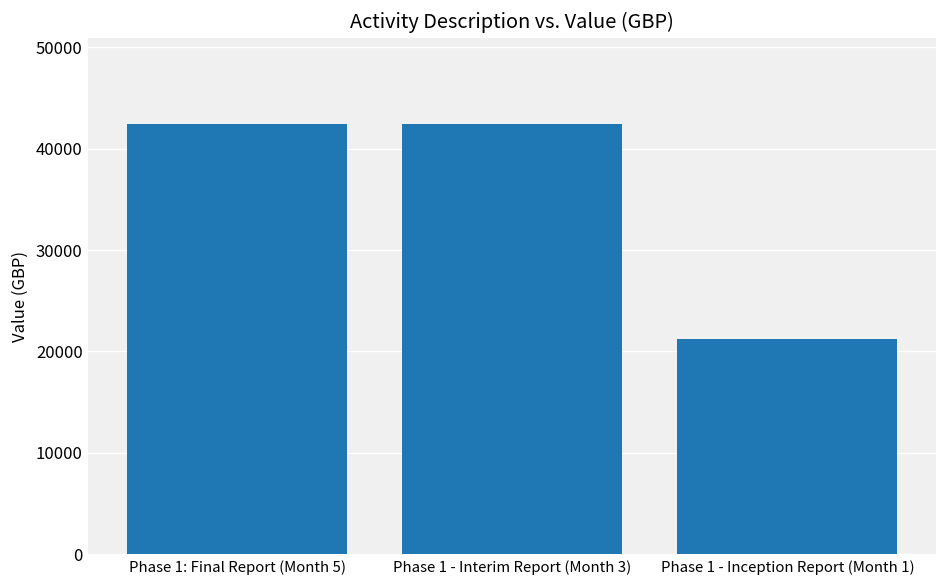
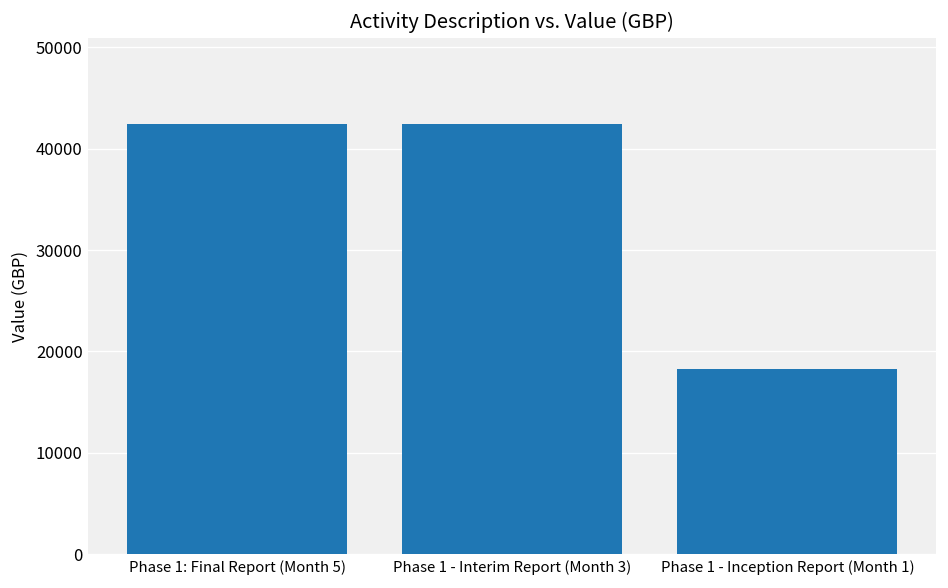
  {
    "Phase 1: Final Report (Month 5)": 42000,
    "Phase 1 - Interim Report (Month 3)": 42000,
-   "Phase 1 - Inception Report (Month 1)": 21000
+   "Phase 1 - Inception Report (Month 1)": 18000
  }
